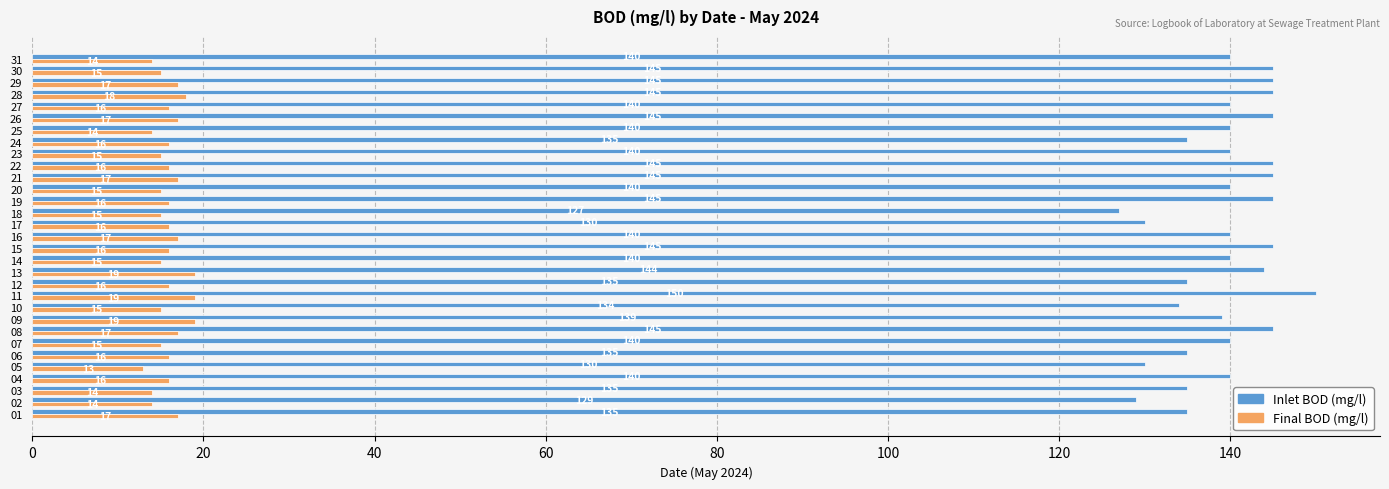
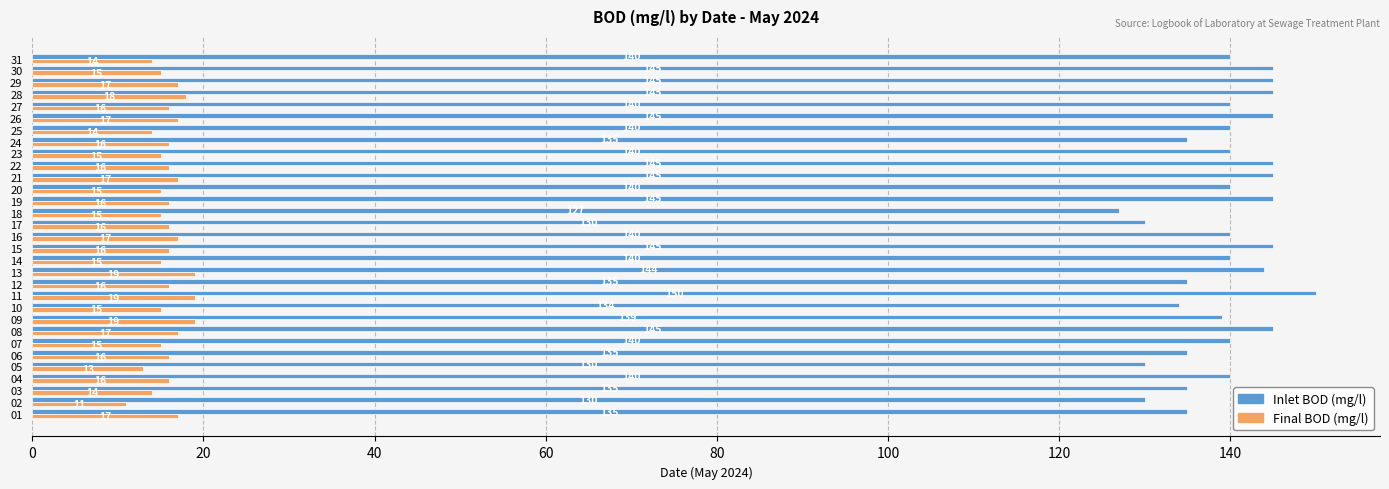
  {
    "Inlet BOD (mg/l)": {
      "31": 140,
      "30": 145,
      "29": 145,
      "28": 145,
      "27": 140,
      "26": 145,
      "25": 140,
      "24": 135,
      "23": 140,
      "22": 145,
      "21": 145,
      "20": 140,
      "19": 145,
      "18": 127,
      "17": 130,
      "16": 140,
      "15": 145,
      "14": 140,
      "13": 144,
      "12": 135,
      "11": 150,
      "10": 134,
      "09": 139,
      "08": 145,
      "07": 140,
      "06": 135,
      "05": 130,
      "04": 140,
      "03": 135,
-     "02": 129,
+     "02": 130,
      "01": 135
    },
    "Final BOD (mg/l)": {
      "27": 16,
      "26": 17,
      "22": 16,
      "20": 15,
      "15": 16,
      "14": 15,
      "08": 17,
      "04": 16,
-     "02": 14,
+     "02": 11,
      "01": 17
    }
  }
